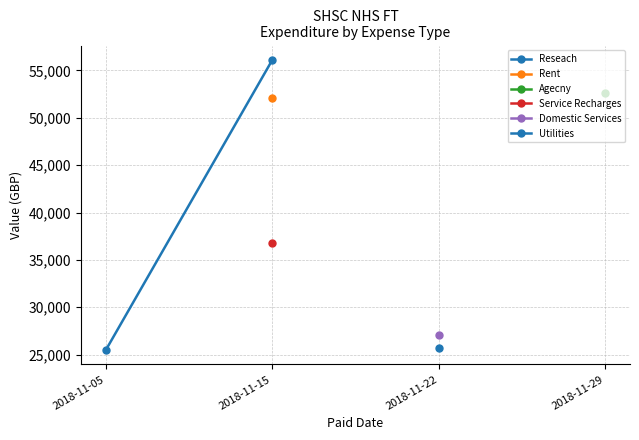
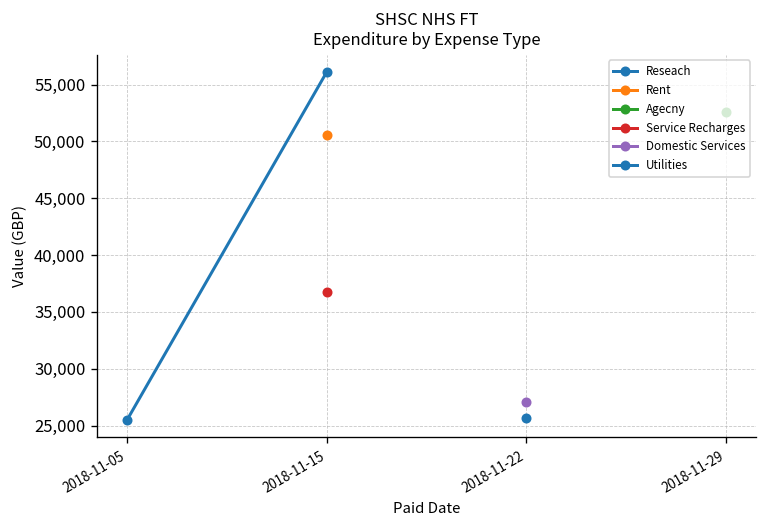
  {
    "Rent": {
-     "2018-11-15": "52,000"
+     "2018-11-15": "51,000"
    },
    "Service Recharges": {
      "2018-11-15": "37,000"
    },
    "Domestic Services": {
      "2018-11-22": "27,000"
    }
  }
